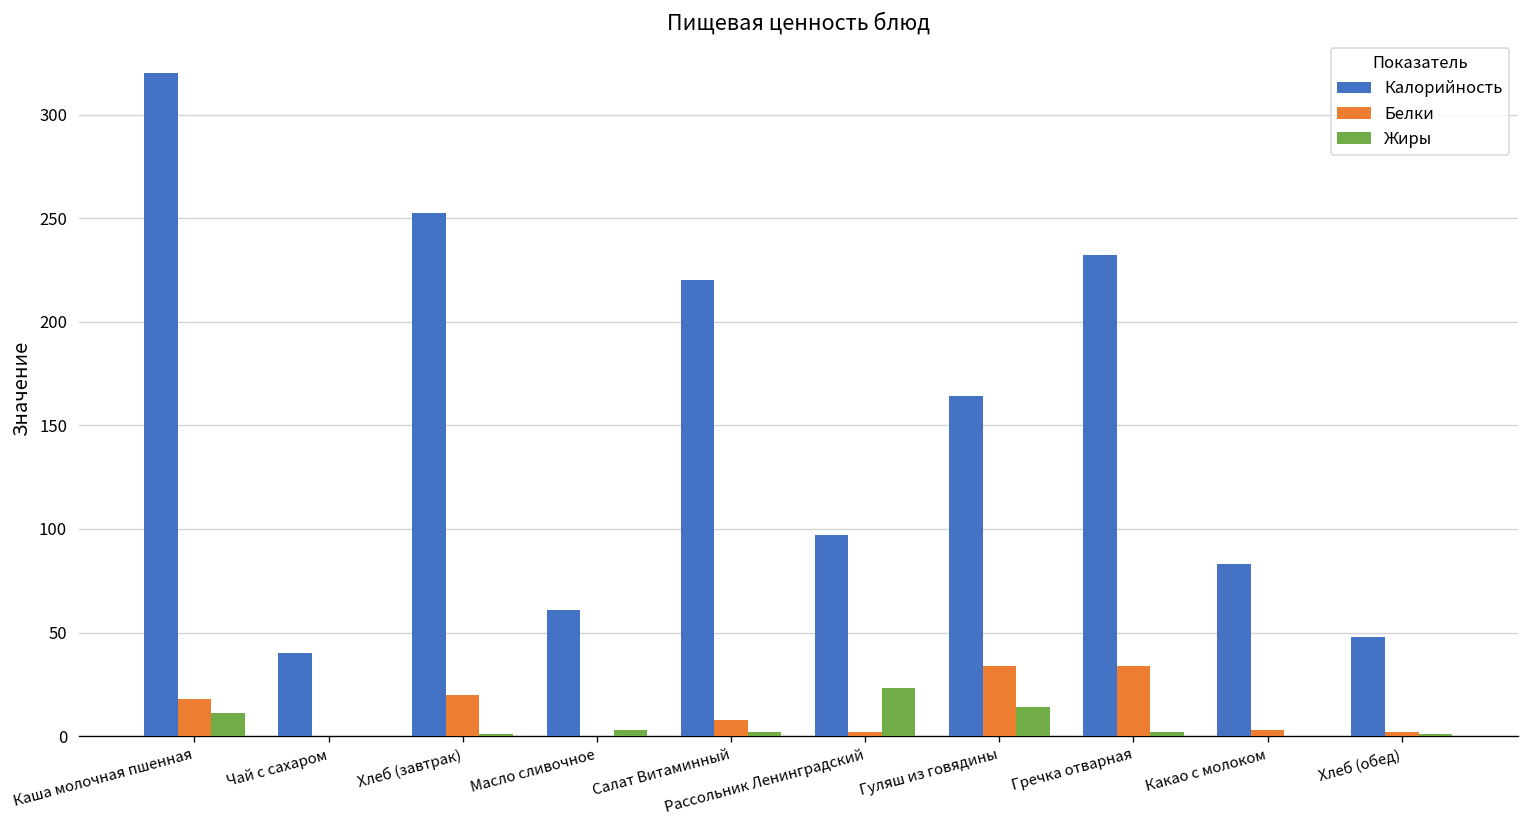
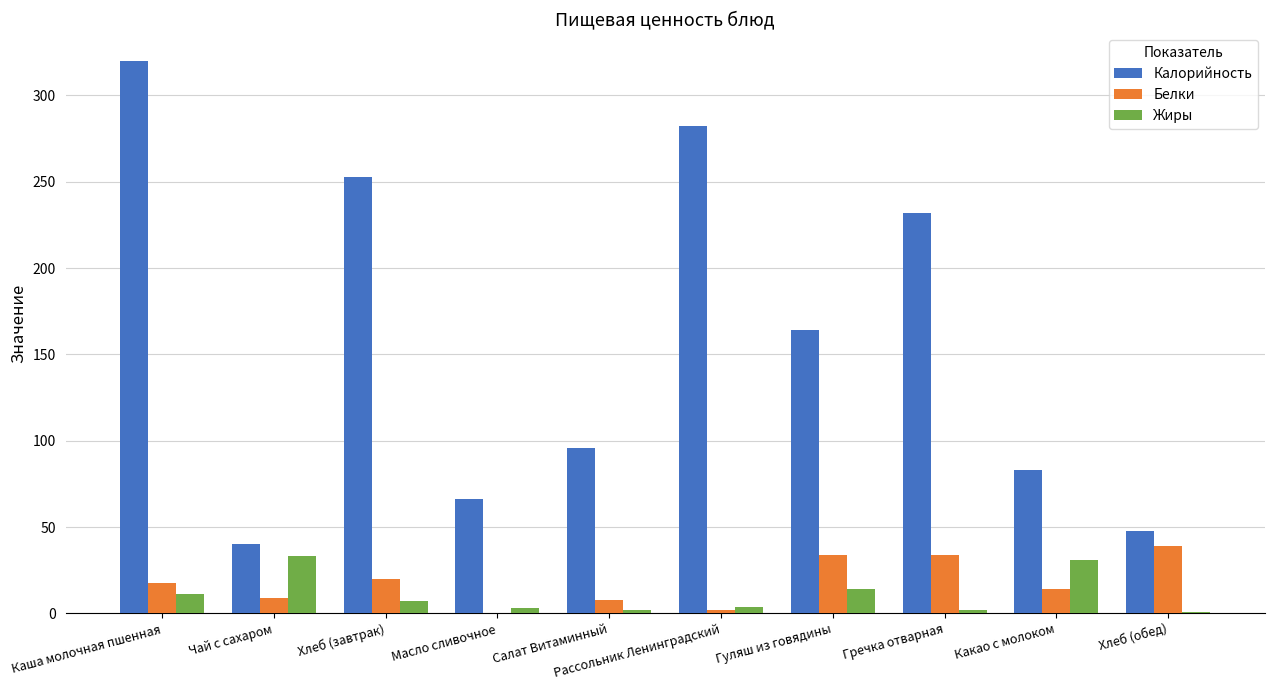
  {
    "Калорийность": {
      "Каша молочная пшенная": 320,
      "Чай с сахаром": 40,
      "Хлеб (завтрак)": 253,
-     "Масло сливочное": 61,
-     "Салат Витаминный": 220,
-     "Рассольник Ленинградский": 97,
+     "Масло сливочное": 66,
+     "Салат Витаминный": 96,
+     "Рассольник Ленинградский": 282,
      "Гуляш из говядины": 164,
      "Гречка отварная": 232,
      "Какао с молоком": 83,
      "Хлеб (обед)": 48
    },
    "Белки": {
      "Каша молочная пшенная": 18,
-     "Чай с сахаром": 0,
+     "Чай с сахаром": 9,
      "Хлеб (завтрак)": 20,
      "Масло сливочное": 0,
      "Салат Витаминный": 8,
      "Рассольник Ленинградский": 2,
      "Гуляш из говядины": 34,
      "Гречка отварная": 34,
-     "Какао с молоком": 3,
-     "Хлеб (обед)": 2
+     "Какао с молоком": 14,
+     "Хлеб (обед)": 39
    },
    "Жиры": {
      "Каша молочная пшенная": 11,
-     "Чай с сахаром": 0,
-     "Хлеб (завтрак)": 1,
+     "Чай с сахаром": 33,
+     "Хлеб (завтрак)": 7,
      "Масло сливочное": 3,
      "Салат Витаминный": 2,
-     "Рассольник Ленинградский": 23,
+     "Рассольник Ленинградский": 4,
      "Гуляш из говядины": 14,
      "Гречка отварная": 2,
-     "Какао с молоком": 0
+     "Какао с молоком": 31
    }
  }
